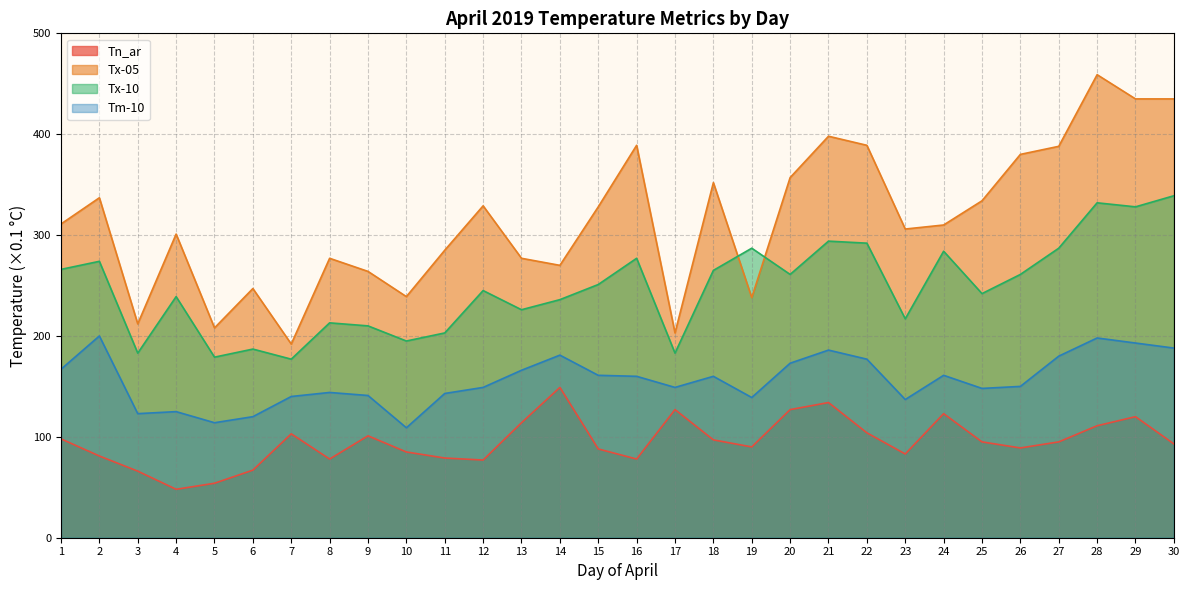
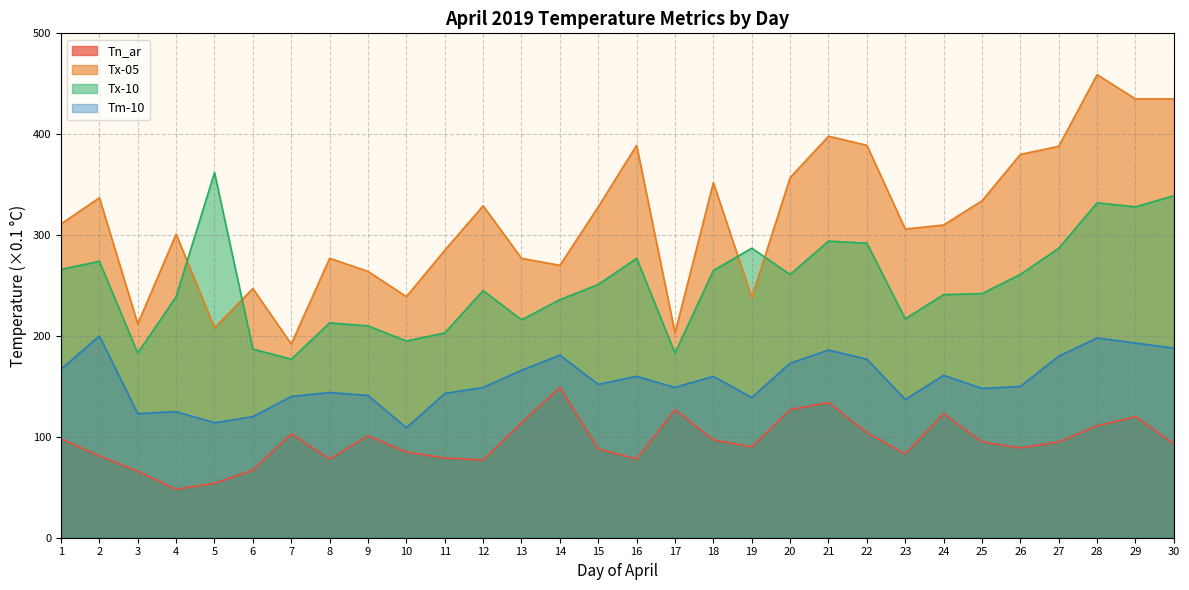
  {
    "Tx-10": {
      "1": 266,
      "2": 274,
      "3": 183,
      "4": 239,
-     "5": 179,
+     "5": 362,
      "6": 187,
      "7": 177,
      "8": 213,
      "9": 210,
      "10": 195,
      "11": 203,
      "12": 245,
-     "13": 226,
+     "13": 216,
      "14": 236,
      "15": 251,
      "16": 277,
      "17": 183,
      "18": 265,
      "19": 287,
      "20": 261,
      "21": 294,
      "22": 292,
      "23": 217,
-     "24": 284,
+     "24": 241,
      "25": 242,
      "26": 261,
      "27": 287,
      "28": 332,
      "29": 328,
      "30": 339
    },
    "Tm-10": {
      "1": 167,
      "2": 200,
      "3": 123,
      "4": 125,
      "5": 114,
      "6": 120,
      "7": 140,
      "8": 144,
      "9": 141,
      "10": 109,
      "11": 143,
      "12": 149,
      "13": 166,
      "14": 181,
-     "15": 161,
+     "15": 152,
      "16": 160,
      "17": 149,
      "18": 160,
      "19": 139,
      "20": 173,
      "21": 186,
      "22": 177,
      "23": 137,
      "24": 161,
      "25": 148,
      "26": 150,
      "27": 180,
      "28": 198,
      "29": 193,
      "30": 188
    }
  }
